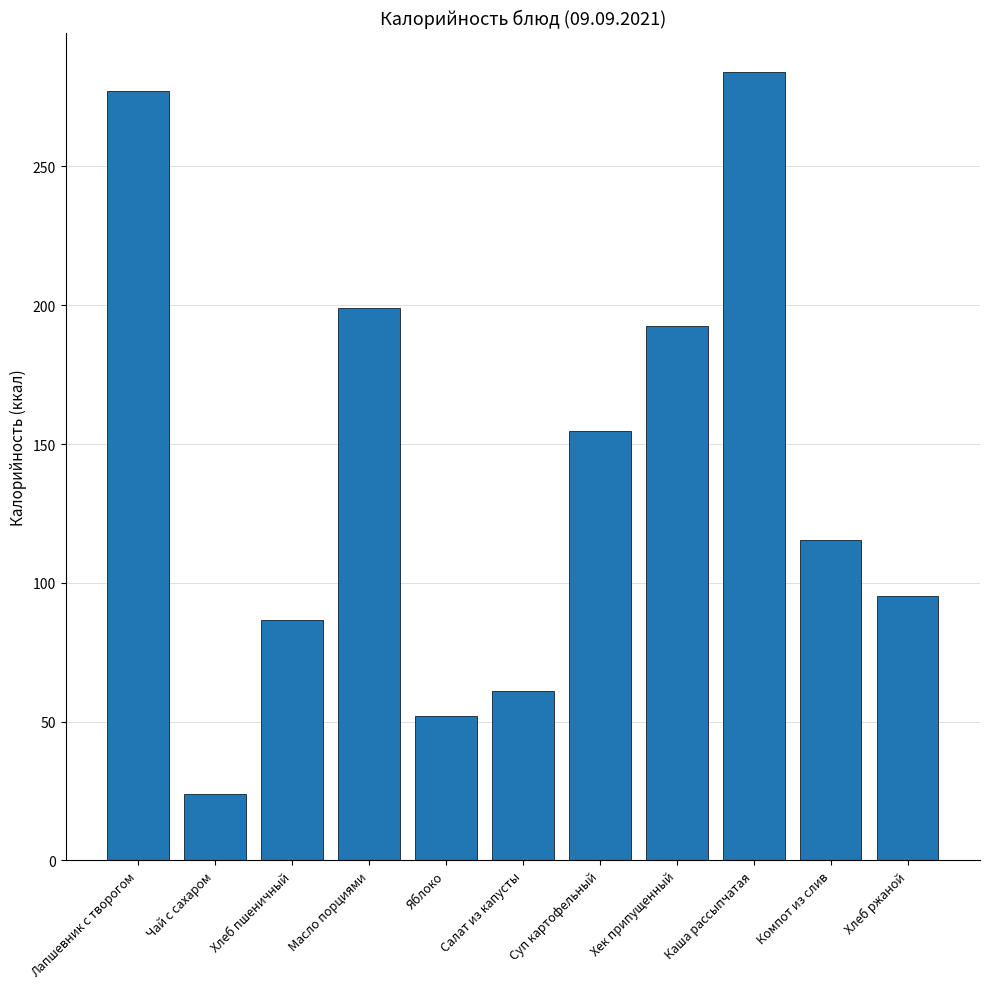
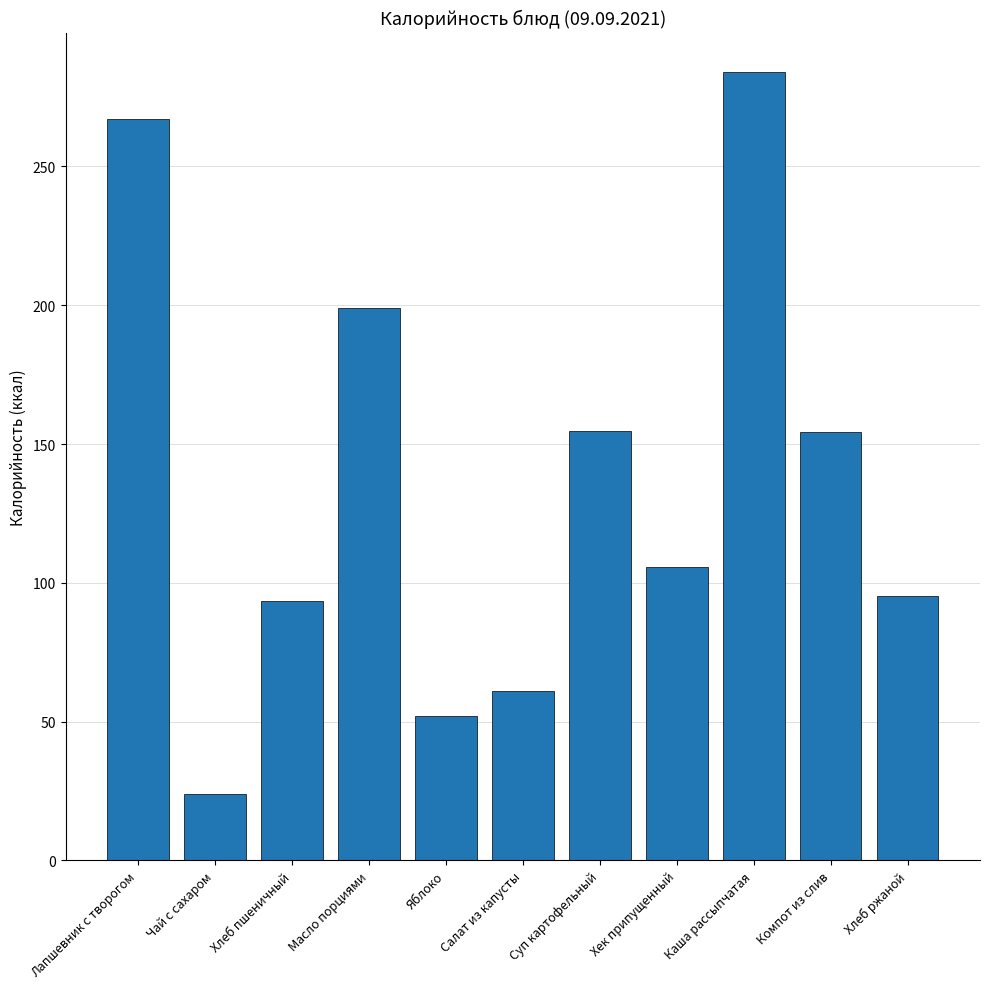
  {
-   "Лапшевник с творогом": 277,
+   "Лапшевник с творогом": 267,
    "Чай с сахаром": 24,
-   "Хлеб пшеничный": 87,
+   "Хлеб пшеничный": 94,
    "Масло порциями": 199,
    "Яблоко": 52,
    "Салат из капусты": 61,
    "Суп картофельный": 155,
-   "Хек припущенный": 193,
+   "Хек припущенный": 106,
    "Каша рассыпчатая": 284,
-   "Компот из слив": 116,
+   "Компот из слив": 154,
    "Хлеб ржаной": 95
  }
